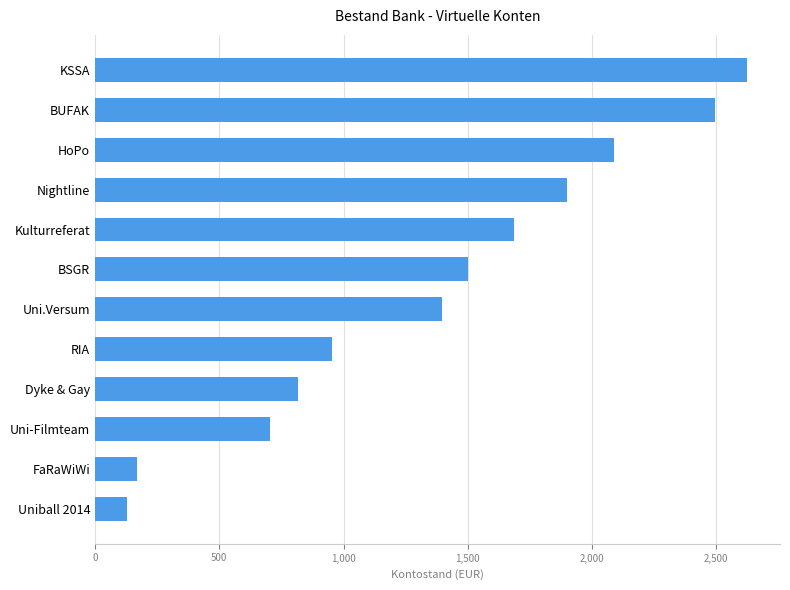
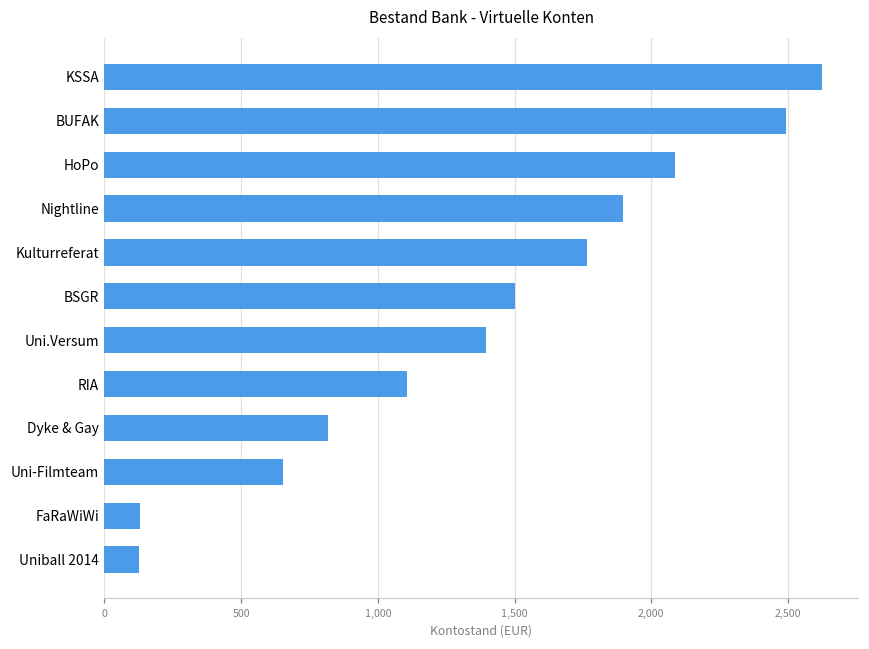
  {
    "KSSA": "2,620",
    "BUFAK": "2,490",
    "HoPo": "2,090",
    "Nightline": "1,900",
-   "Kulturreferat": "1,690",
+   "Kulturreferat": "1,770",
    "BSGR": "1,500",
    "Uni.Versum": "1,400",
-   "RIA": "950",
+   "RIA": "1,100",
    "Dyke & Gay": "820",
-   "Uni-Filmteam": "710",
-   "FaRaWiWi": "170",
+   "Uni-Filmteam": "650",
+   "FaRaWiWi": "130",
    "Uniball 2014": "130"
  }
